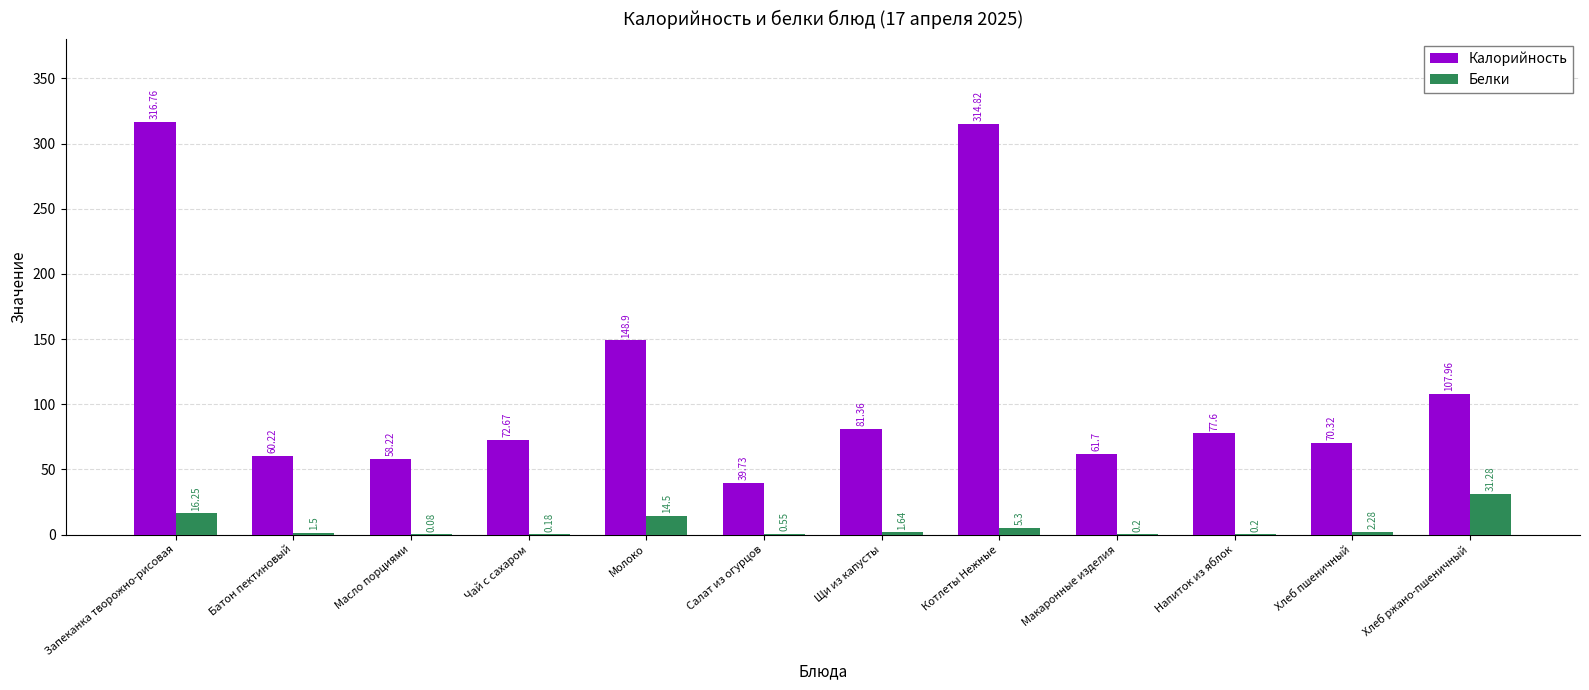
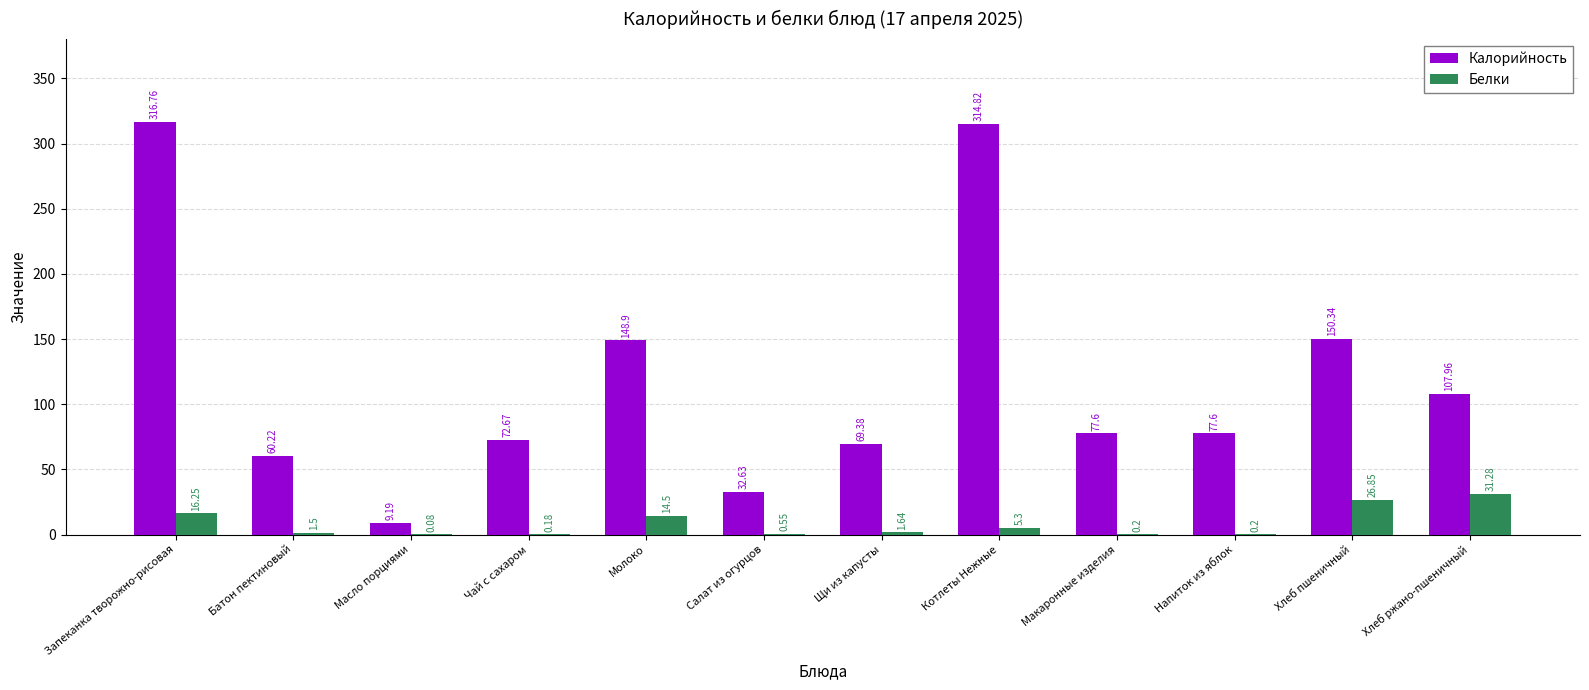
  {
    "Калорийность": {
      "Запеканка творожно-рисовая": 316.76,
      "Батон пектиновый": 60.22,
-     "Масло порциями": 58.22,
+     "Масло порциями": 9.19,
      "Чай с сахаром": 72.67,
      "Молоко": 148.9,
-     "Салат из огурцов": 39.73,
-     "Щи из капусты": 81.36,
+     "Салат из огурцов": 32.63,
+     "Щи из капусты": 69.38,
      "Котлеты Нежные": 314.82,
-     "Макаронные изделия": 61.7,
+     "Макаронные изделия": 77.6,
      "Напиток из яблок": 77.6,
-     "Хлеб пшеничный": 70.32,
+     "Хлеб пшеничный": 150.34,
      "Хлеб ржано-пшеничный": 107.96
    },
    "Белки": {
      "Запеканка творожно-рисовая": 16.25,
      "Батон пектиновый": 1.5,
      "Масло порциями": 0.08,
      "Чай с сахаром": 0.18,
      "Молоко": 14.5,
      "Салат из огурцов": 0.55,
      "Щи из капусты": 1.64,
      "Котлеты Нежные": 5.3,
      "Макаронные изделия": 0.2,
      "Напиток из яблок": 0.2,
-     "Хлеб пшеничный": 2.28,
+     "Хлеб пшеничный": 26.85,
      "Хлеб ржано-пшеничный": 31.28
    }
  }
